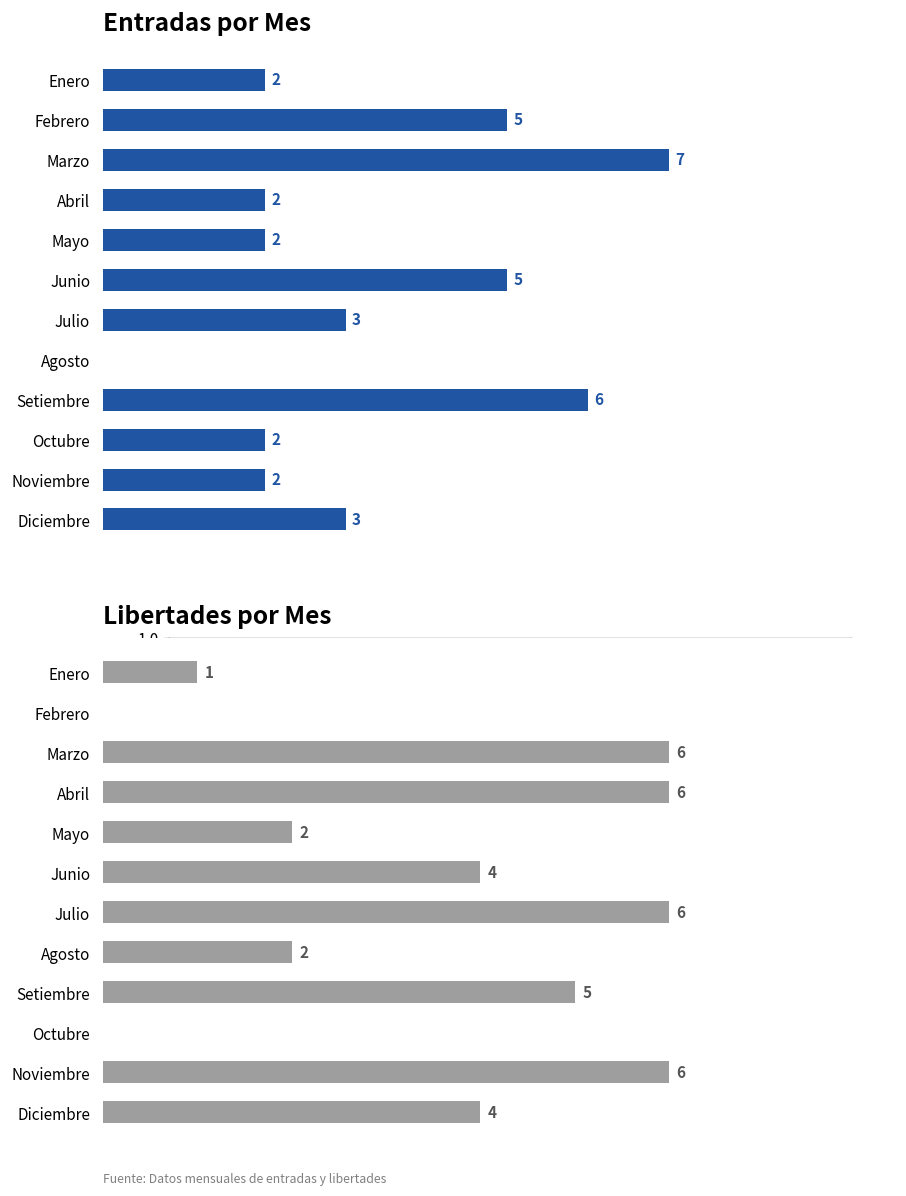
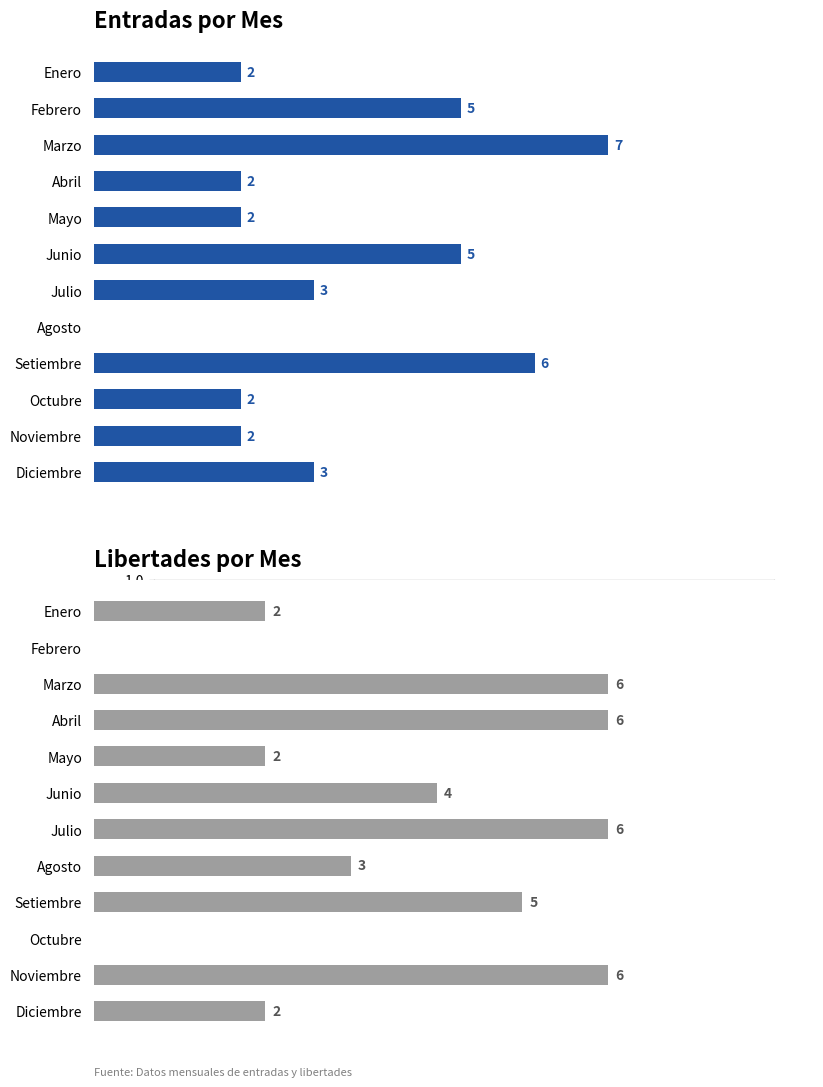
  {
    "Entradas por Mes": {
      "Enero": 2,
      "Febrero": 5,
      "Marzo": 7,
      "Abril": 2,
      "Mayo": 2,
      "Junio": 5,
      "Julio": 3,
      "Setiembre": 6,
      "Octubre": 2,
      "Noviembre": 2,
      "Diciembre": 3
    },
    "Libertades por Mes": {
-     "Enero": 1,
+     "Enero": 2,
      "Marzo": 6,
      "Abril": 6,
      "Mayo": 2,
      "Junio": 4,
      "Julio": 6,
-     "Agosto": 2,
+     "Agosto": 3,
      "Setiembre": 5,
      "Noviembre": 6,
-     "Diciembre": 4
+     "Diciembre": 2
    }
  }
